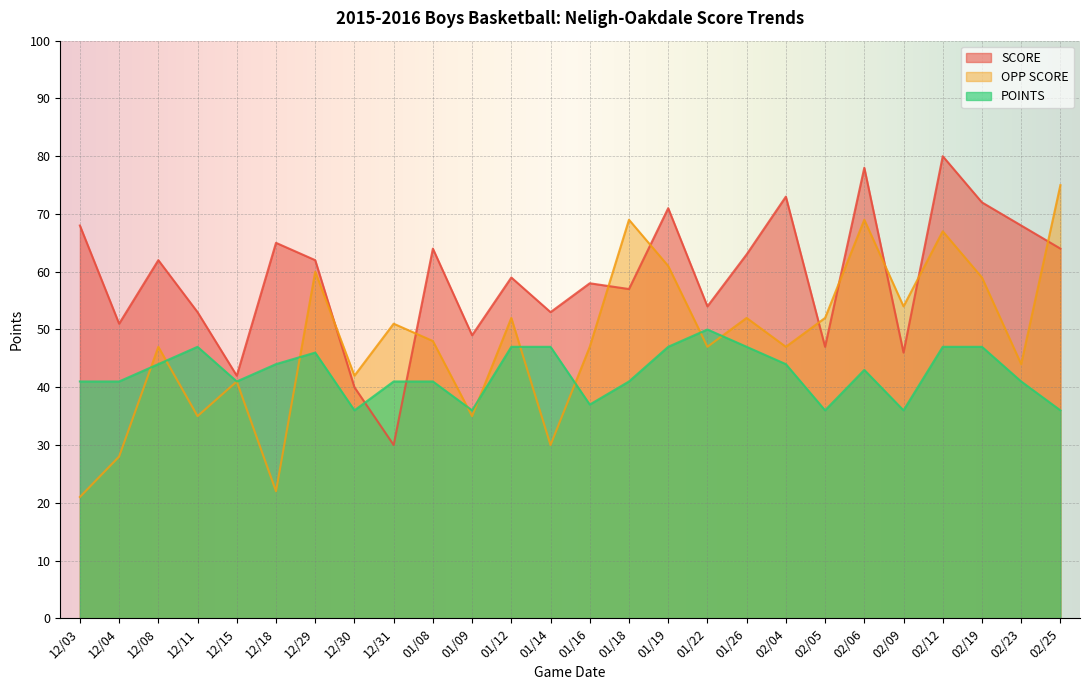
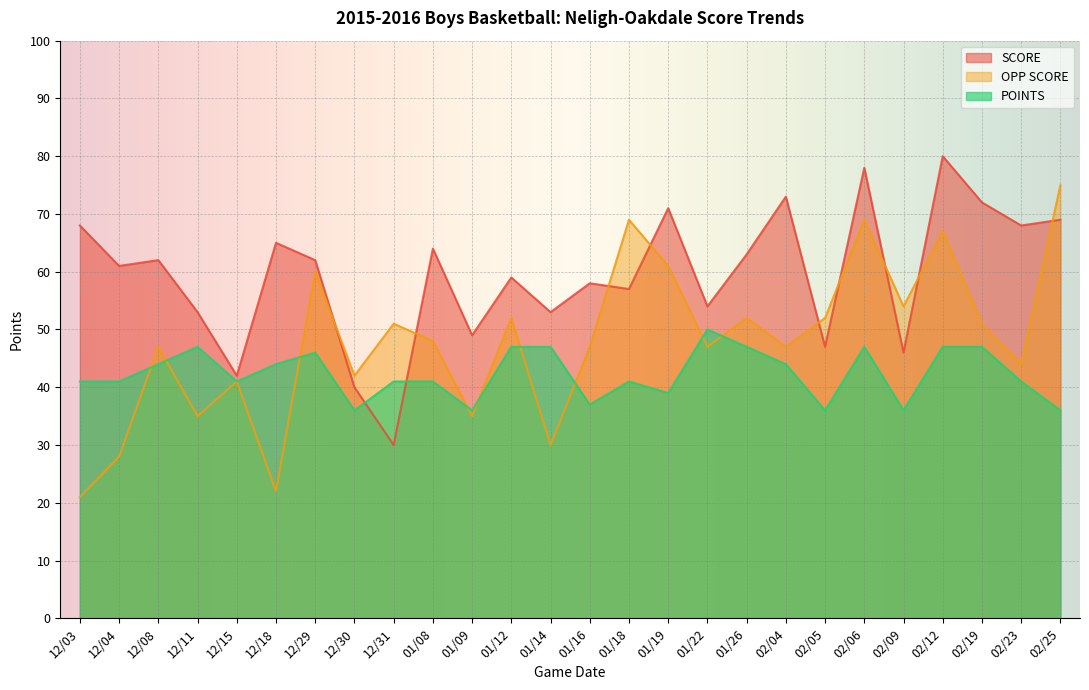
  {
    "SCORE": {
      "12/03": 68,
-     "12/04": 51,
+     "12/04": 61,
      "12/08": 62,
      "12/11": 53,
      "12/15": 42,
      "12/18": 65,
      "12/29": 62,
      "12/30": 40,
      "12/31": 30,
      "01/08": 64,
      "01/09": 49,
      "01/12": 59,
      "01/14": 53,
      "01/16": 58,
      "01/18": 57,
      "01/19": 71,
      "01/22": 54,
      "01/26": 63,
      "02/04": 73,
      "02/05": 47,
      "02/06": 78,
      "02/09": 46,
      "02/12": 80,
      "02/19": 72,
      "02/23": 68,
-     "02/25": 64
+     "02/25": 69
    },
    "OPP SCORE": {
      "12/03": 21,
      "12/04": 28,
      "12/08": 47,
      "12/11": 35,
      "12/18": 22,
      "12/29": 60,
      "12/30": 42,
      "12/31": 51,
      "01/08": 48,
      "01/09": 35,
      "01/12": 52,
      "01/14": 30,
      "01/16": 47,
      "01/18": 69,
      "01/19": 61,
      "01/22": 47,
      "01/26": 52,
      "02/04": 47,
      "02/05": 52,
      "02/06": 69,
      "02/09": 54,
      "02/12": 67,
-     "02/19": 59,
+     "02/19": 51,
      "02/23": 44,
      "02/25": 75
    },
    "POINTS": {
      "12/03": 41,
      "12/04": 41,
      "12/08": 44,
      "12/11": 47,
      "12/18": 44,
      "12/29": 46,
      "12/30": 36,
      "12/31": 41,
      "01/08": 41,
      "01/09": 36,
      "01/12": 47,
      "01/14": 47,
      "01/16": 37,
      "01/18": 41,
-     "01/19": 47,
+     "01/19": 39,
      "01/22": 50,
      "01/26": 47,
      "02/04": 44,
      "02/05": 36,
-     "02/06": 43,
+     "02/06": 47,
      "02/09": 36,
      "02/12": 47,
      "02/19": 47,
      "02/23": 41,
      "02/25": 36
    }
  }
